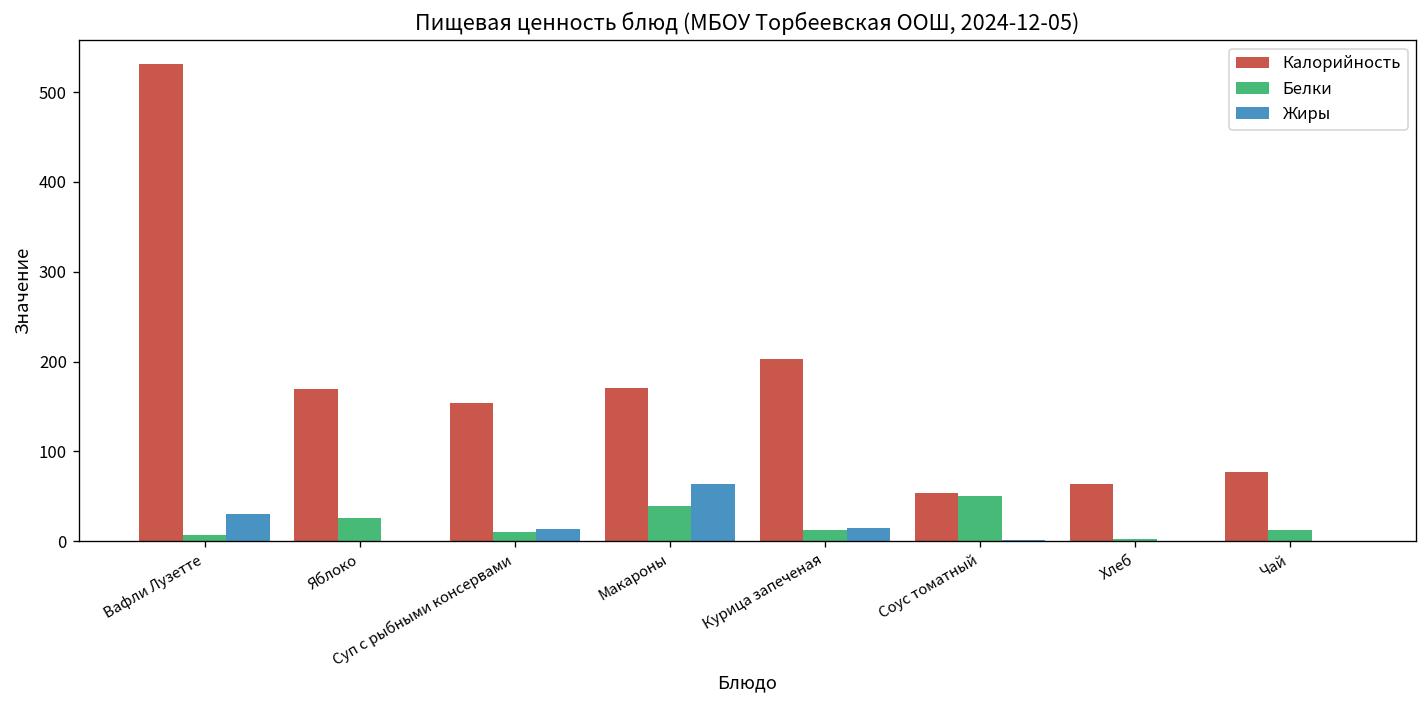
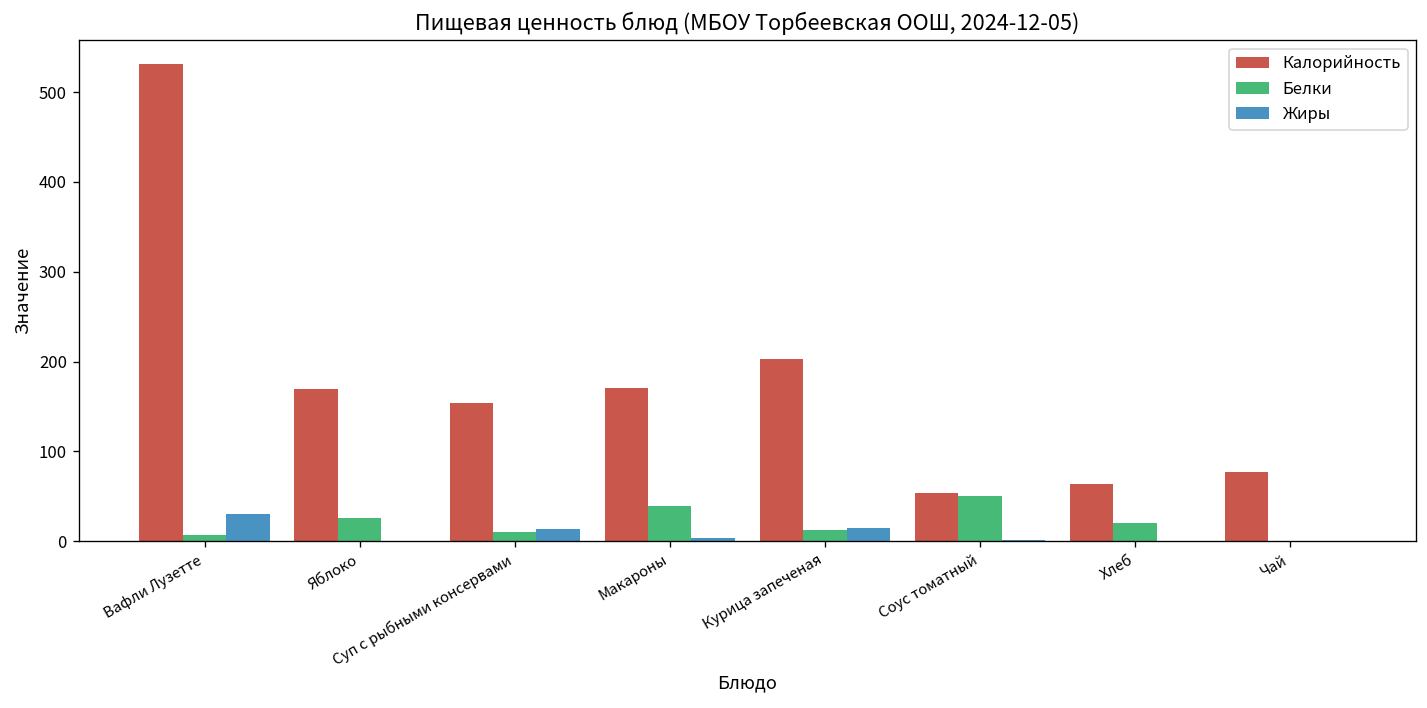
  {
    "Калорийность": {
      "Вафли Лузетте": 530,
      "Яблоко": 170,
      "Суп с рыбными консервами": 150,
      "Макароны": 170,
      "Курица запеченая": 200,
      "Соус томатный": 50,
      "Хлеб": 60,
      "Чай": 80
    },
    "Белки": {
      "Вафли Лузетте": 10,
      "Яблоко": 30,
      "Суп с рыбными консервами": 10,
      "Макароны": 40,
      "Курица запеченая": 10,
      "Соус томатный": 50,
-     "Хлеб": 0,
-     "Чай": 10
+     "Хлеб": 20,
+     "Чай": 0
    },
    "Жиры": {
      "Вафли Лузетте": 30,
      "Яблоко": 0,
      "Суп с рыбными консервами": 10,
-     "Макароны": 60,
+     "Макароны": 0,
      "Курица запеченая": 20,
      "Чай": 0
    }
  }
